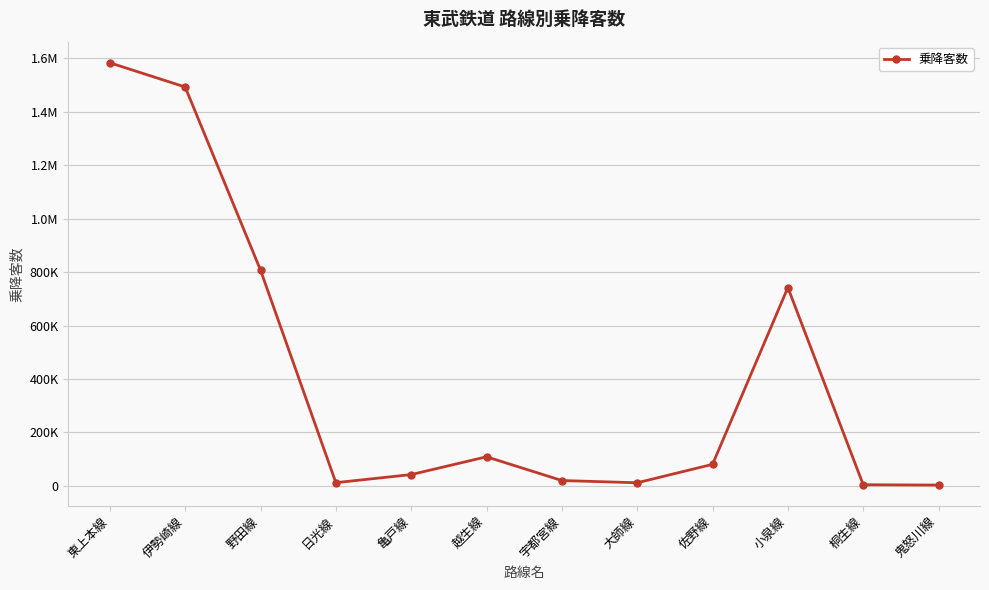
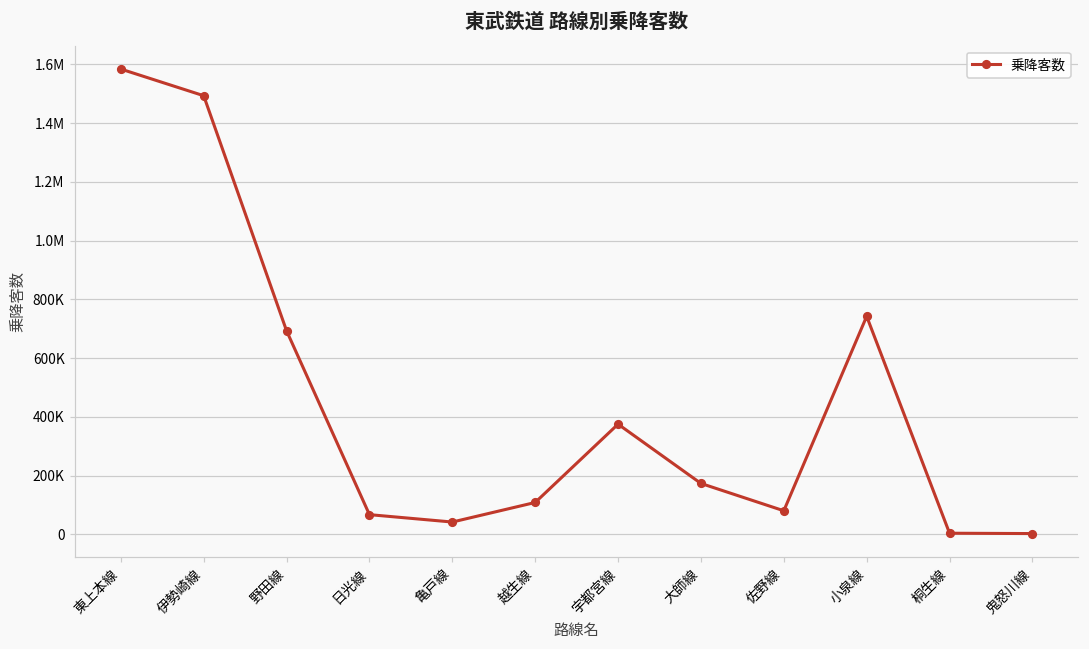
  {
    "東上本線": 1580000,
    "伊勢崎線": 1490000,
-   "野田線": 810000,
-   "日光線": 10000,
+   "野田線": 690000,
+   "日光線": 70000,
    "亀戸線": 40000,
    "越生線": 110000,
-   "宇都宮線": 20000,
-   "大師線": 10000,
+   "宇都宮線": 380000,
+   "大師線": 170000,
    "佐野線": 80000,
    "小泉線": 740000,
    "桐生線": 0,
    "鬼怒川線": 0
  }
